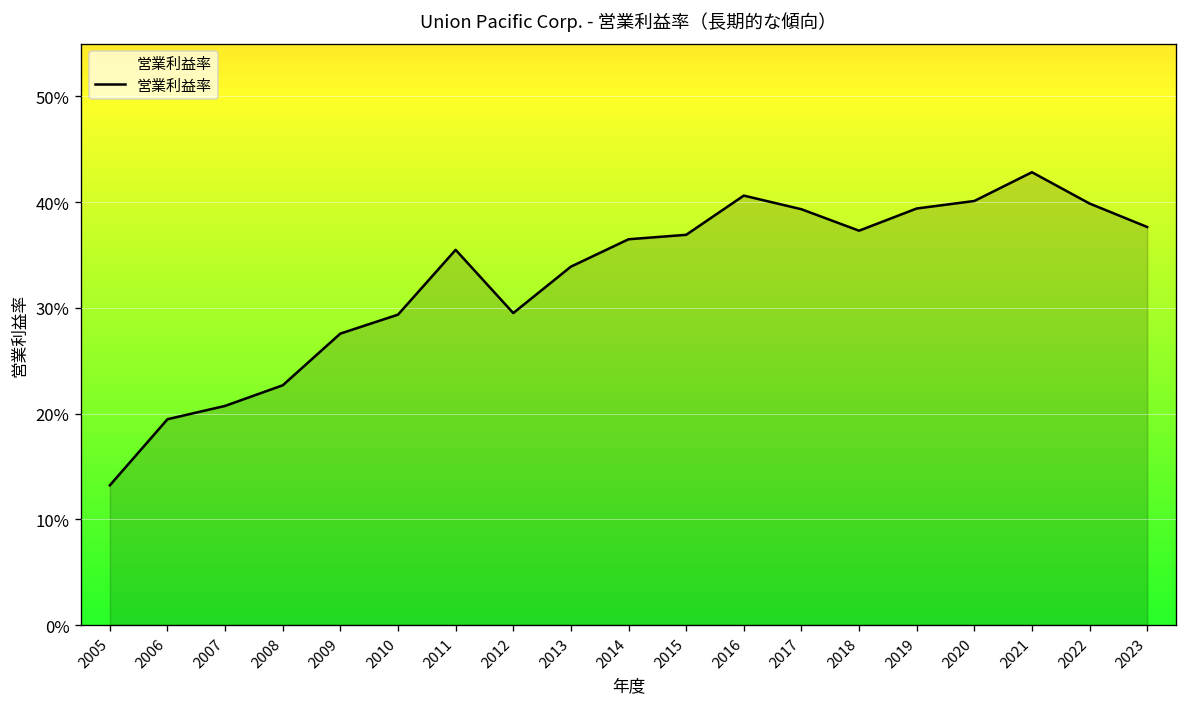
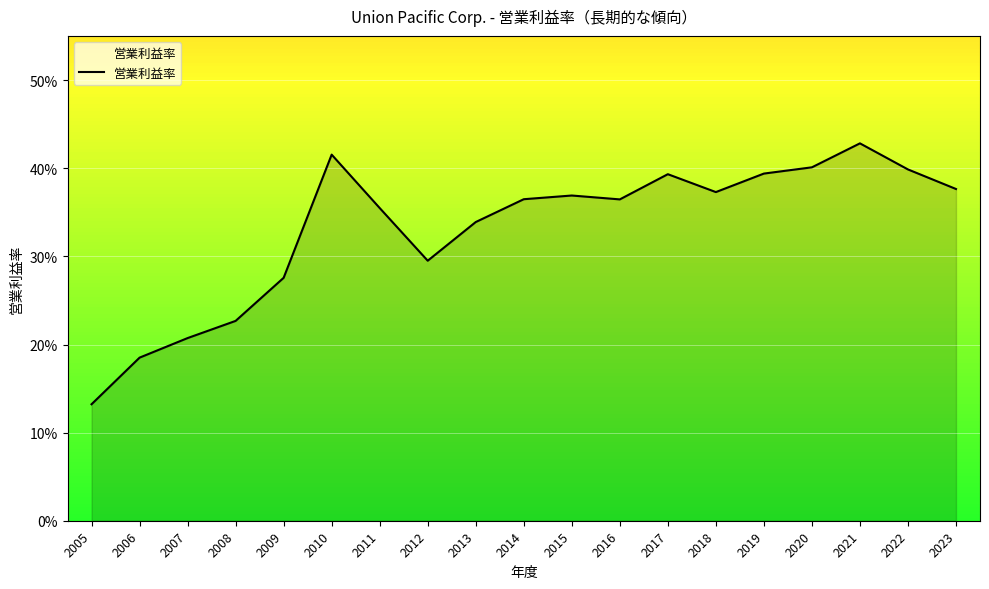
  {
    "2005": "13%",
-   "2006": "19.5%",
+   "2006": "18.5%",
    "2007": "21%",
    "2008": "23%",
    "2009": "28%",
-   "2010": "29%",
+   "2010": "42%",
    "2011": "35%",
    "2012": "30%",
    "2013": "34%",
    "2014": "36%",
    "2015": "37%",
-   "2016": "41%",
+   "2016": "36%",
    "2017": "39%",
    "2018": "37%",
    "2019": "39%",
    "2020": "40%",
    "2021": "43%",
    "2022": "40%",
    "2023": "38%"
  }
